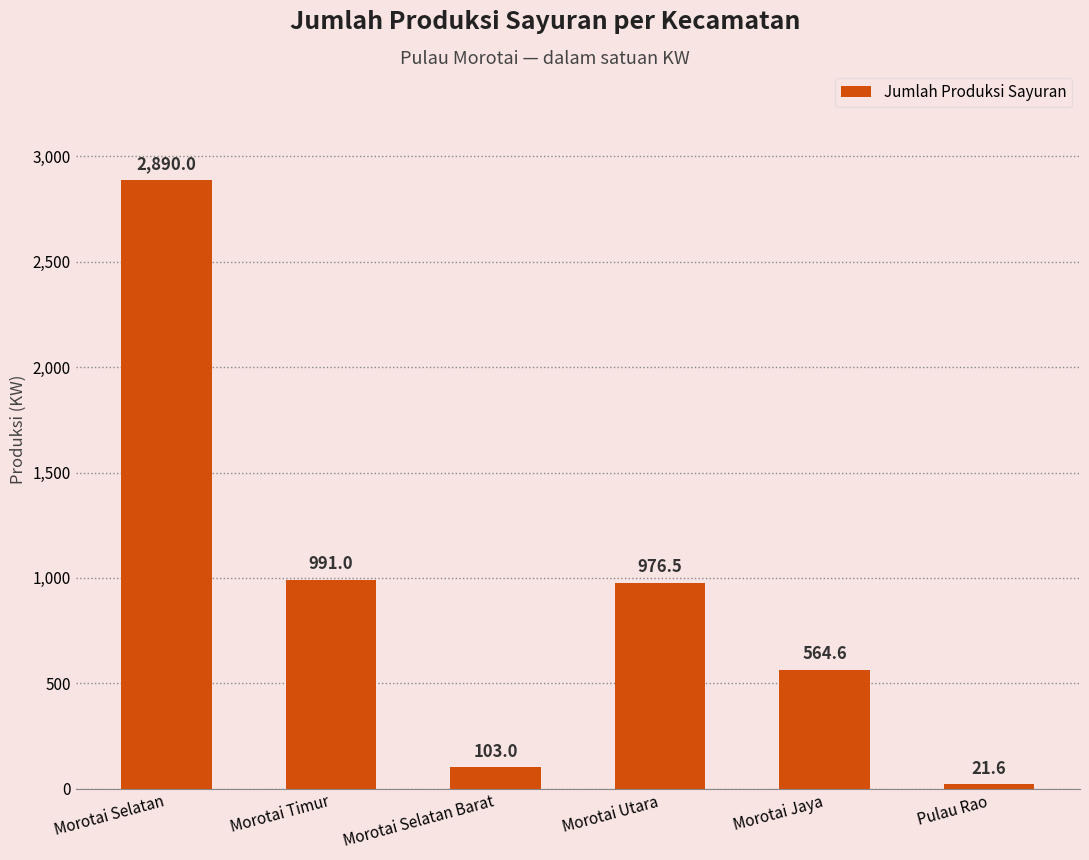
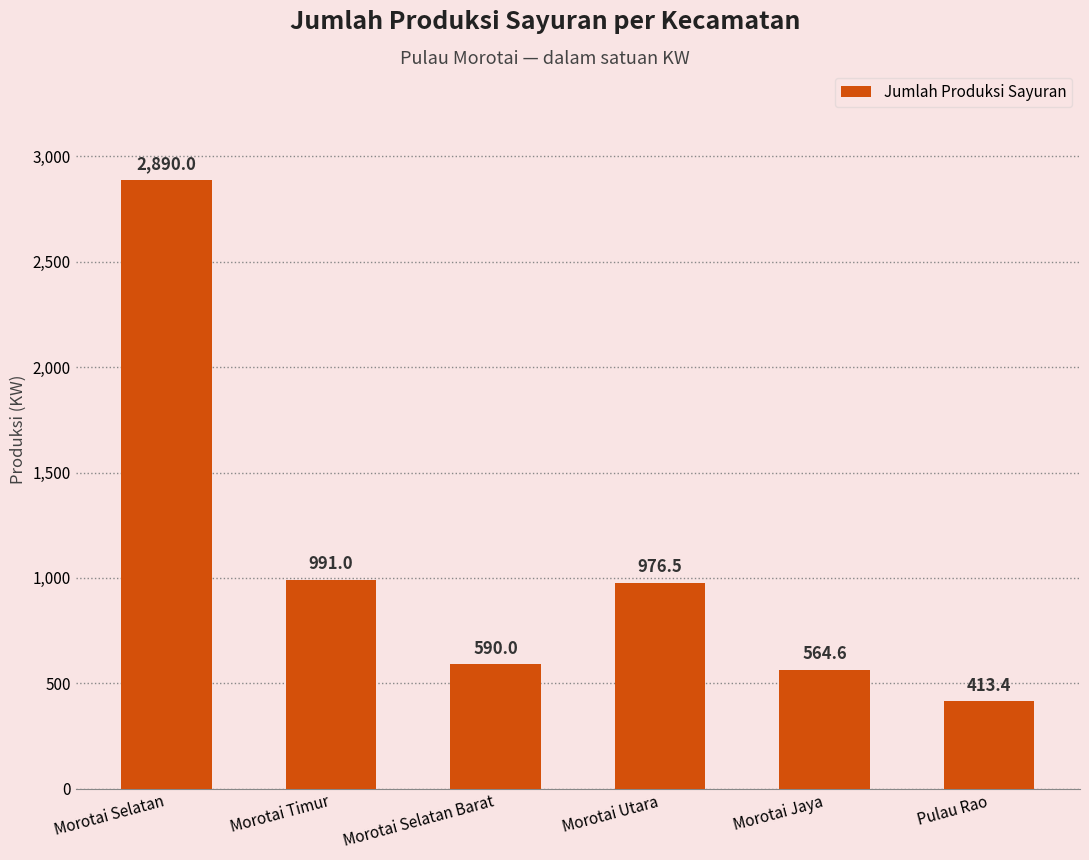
  {
    "Morotai Selatan": "2,890.0",
    "Morotai Timur": "991.0",
-   "Morotai Selatan Barat": "103.0",
+   "Morotai Selatan Barat": "590.0",
    "Morotai Utara": "976.5",
    "Morotai Jaya": "564.6",
-   "Pulau Rao": "21.6"
+   "Pulau Rao": "413.4"
  }
